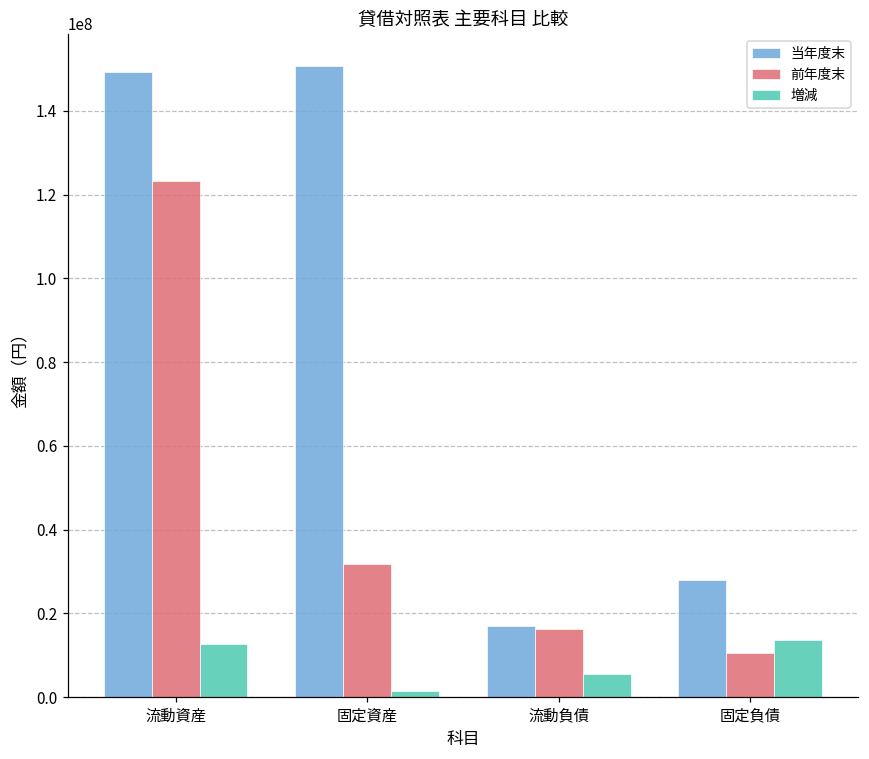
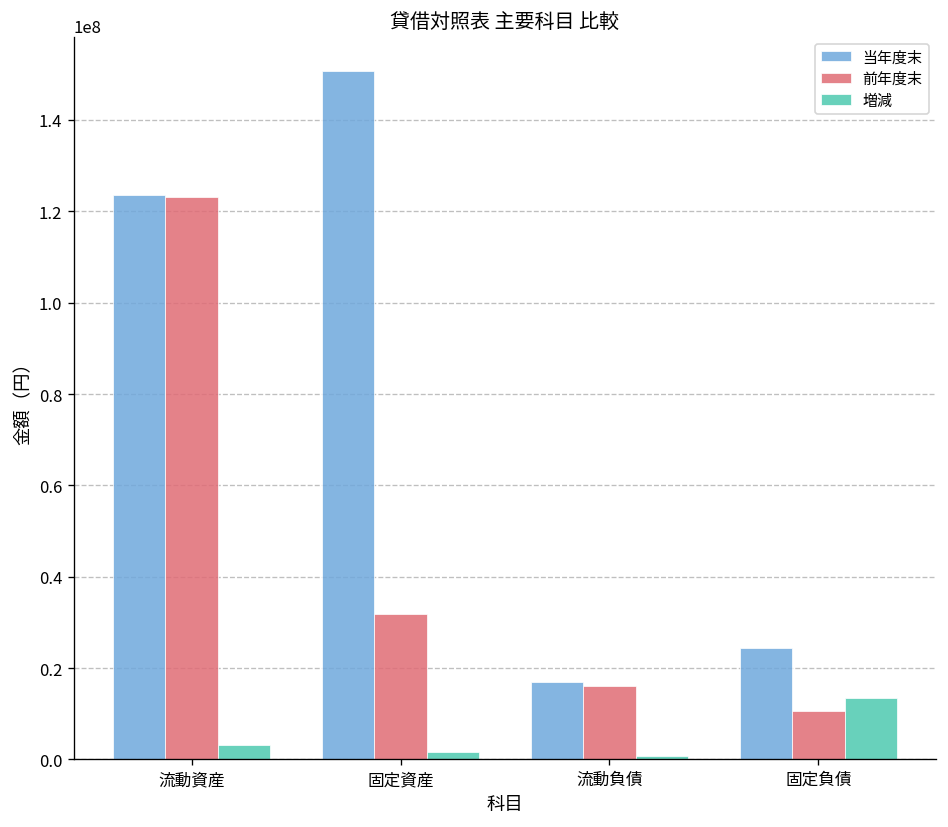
  {
    "当年度末": {
-     "流動資産": 149000000,
+     "流動資産": 123000000,
      "固定資産": 151000000,
      "流動負債": 17000000,
-     "固定負債": 28000000
+     "固定負債": 24000000
    },
    "前年度末": {
      "流動資産": 123000000,
      "固定資産": 32000000,
      "流動負債": 16000000,
      "固定負債": 11000000
    },
    "増減": {
-     "流動資産": 13000000,
+     "流動資産": 3000000,
      "固定資産": 2000000,
-     "流動負債": 6000000,
+     "流動負債": 1000000,
      "固定負債": 14000000
    }
  }
